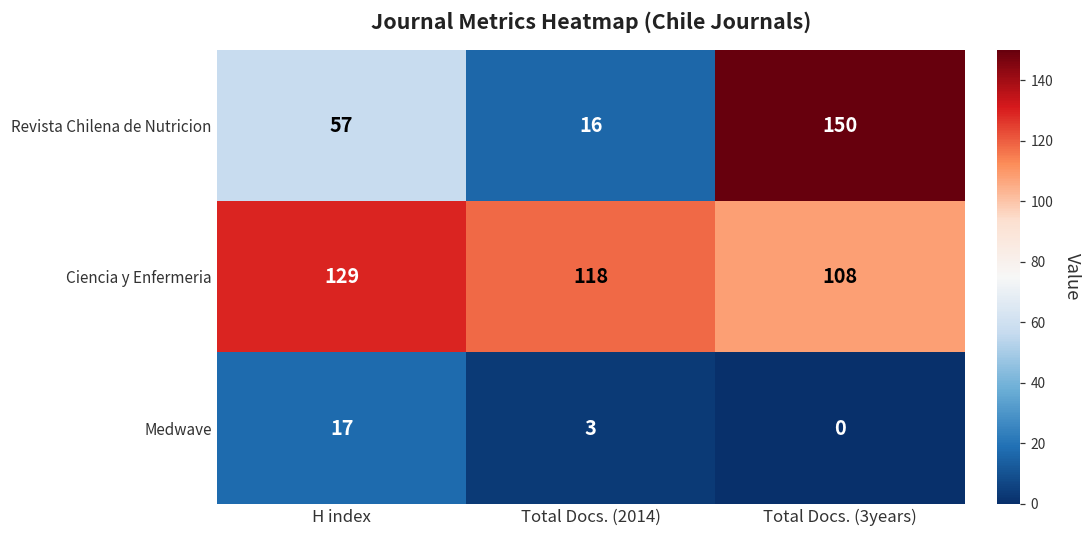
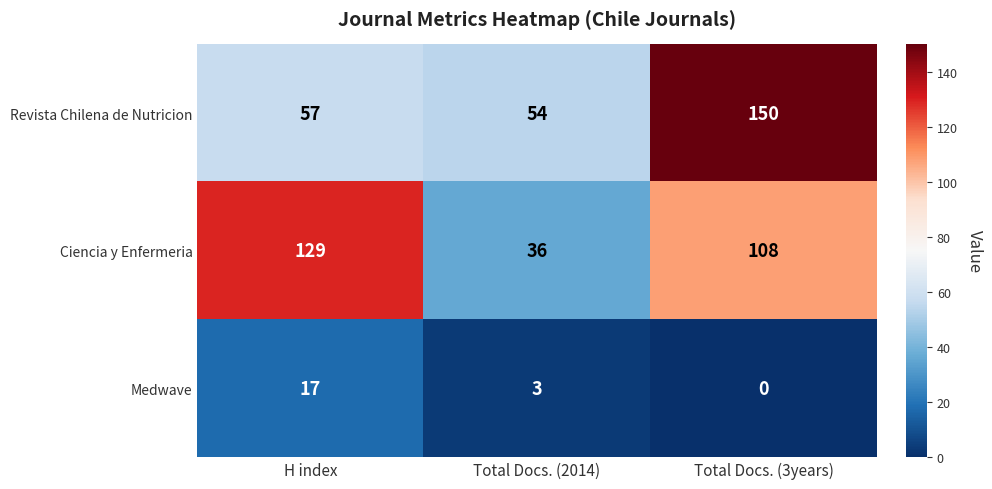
  {
    "Revista Chilena de Nutricion": {
      "H index": 57,
-     "Total Docs. (2014)": 16,
+     "Total Docs. (2014)": 54,
      "Total Docs. (3years)": 150
    },
    "Ciencia y Enfermeria": {
      "H index": 129,
-     "Total Docs. (2014)": 118,
+     "Total Docs. (2014)": 36,
      "Total Docs. (3years)": 108
    },
    "Medwave": {
      "H index": 17,
      "Total Docs. (2014)": 3,
      "Total Docs. (3years)": 0
    }
  }
